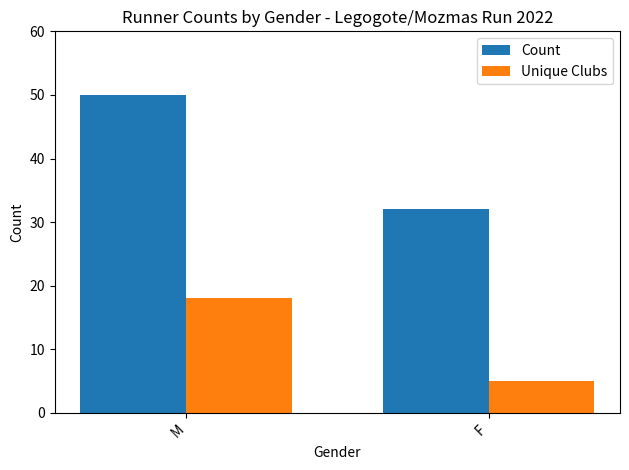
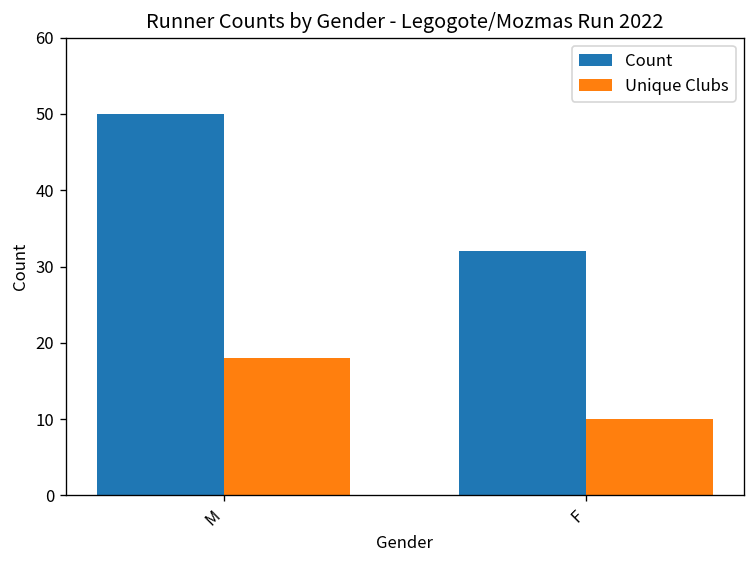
  {
    "Count": {
      "M": 50,
      "F": 32
    },
    "Unique Clubs": {
      "M": 18,
-     "F": 5
+     "F": 10
    }
  }
